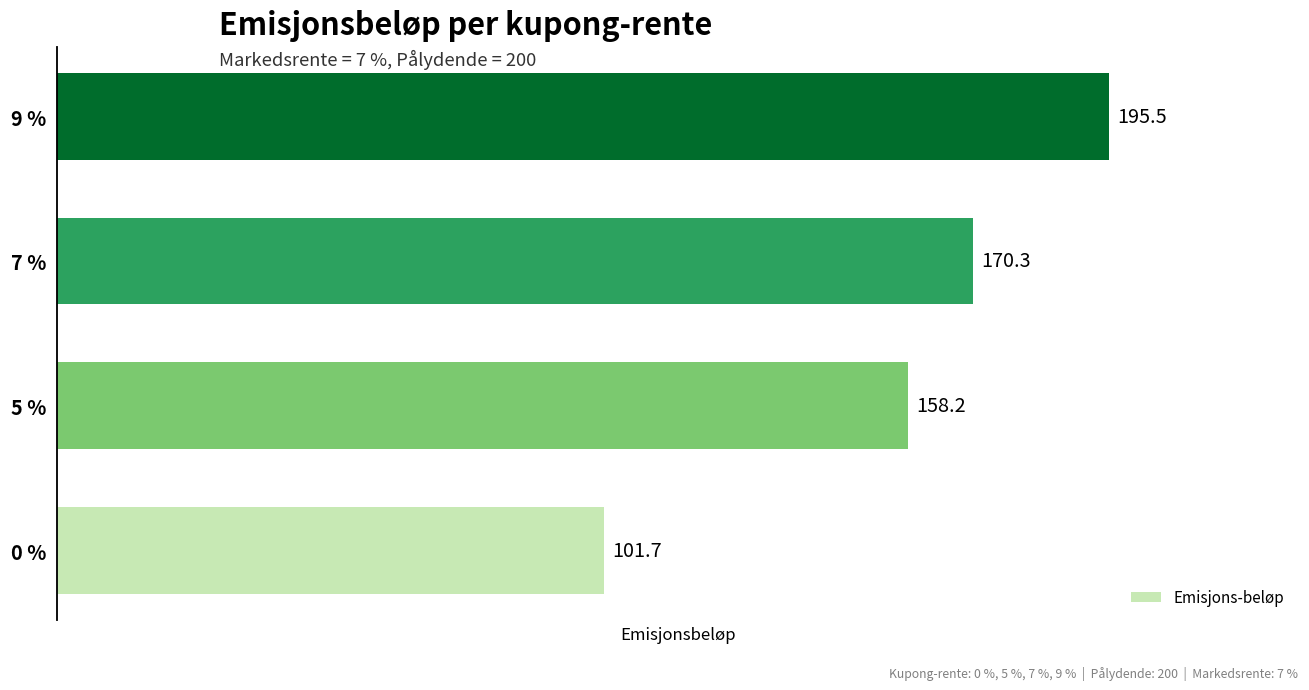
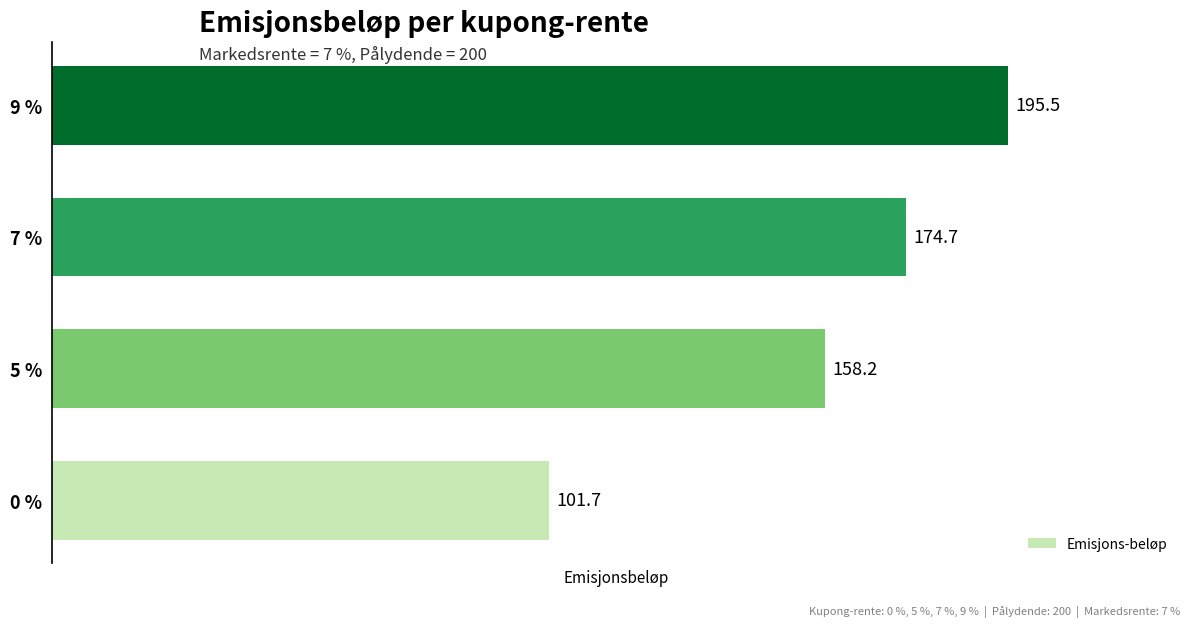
  {
    "9 %": 195.5,
-   "7 %": 170.3,
+   "7 %": 174.7,
    "5 %": 158.2,
    "0 %": 101.7
  }
